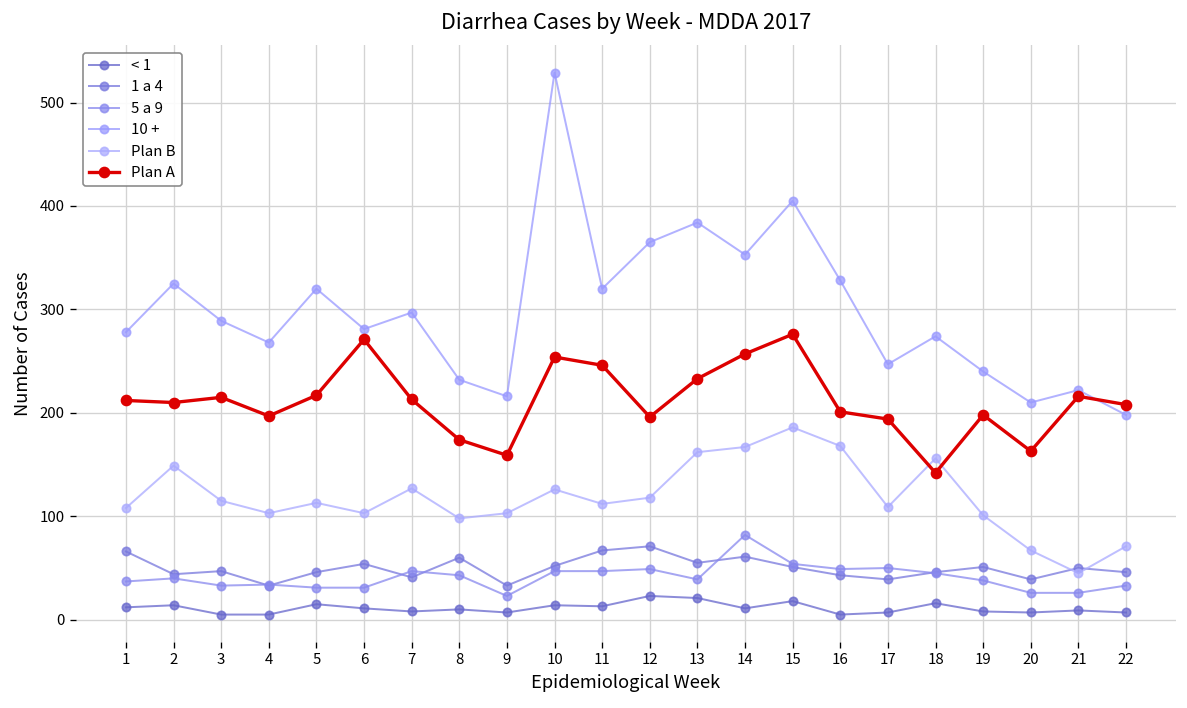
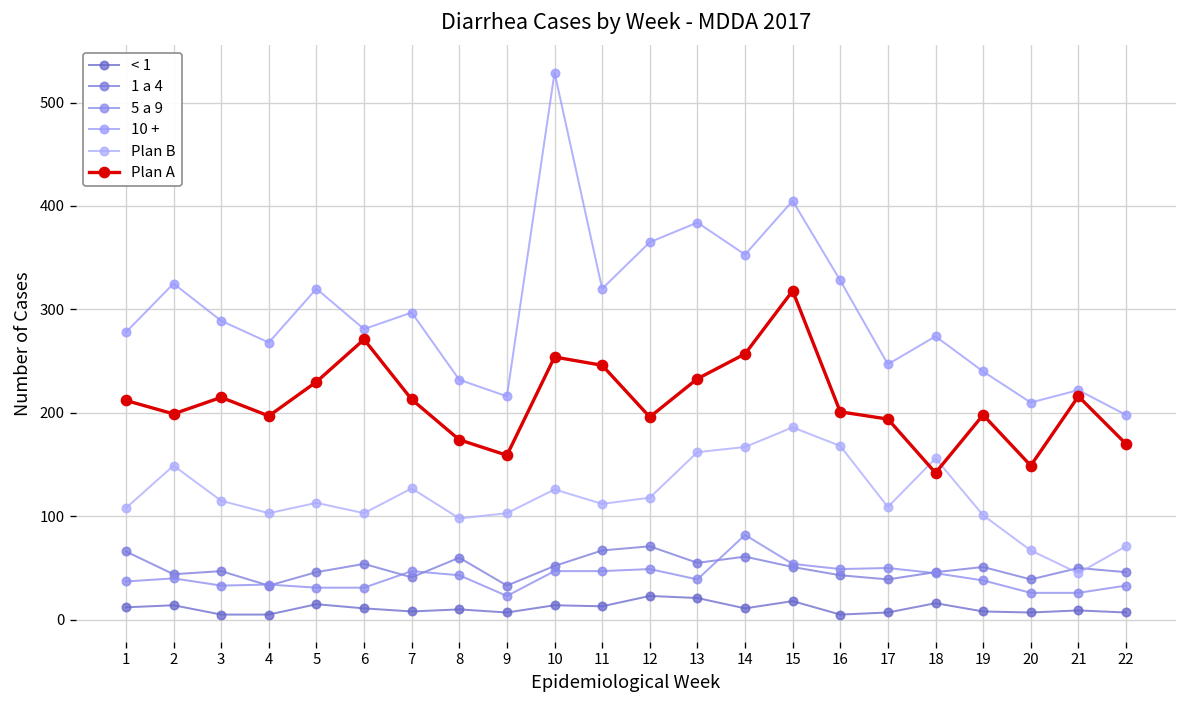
  {
    "Plan A": {
      "1": 210,
-     "2": 210,
+     "2": 200,
      "3": 220,
      "4": 200,
-     "5": 220,
+     "5": 230,
      "6": 270,
      "7": 210,
      "8": 170,
      "9": 160,
      "10": 250,
      "11": 250,
      "12": 200,
      "13": 230,
      "14": 260,
-     "15": 280,
+     "15": 320,
      "16": 200,
      "17": 190,
      "18": 140,
      "19": 200,
-     "20": 160,
+     "20": 150,
      "21": 220,
-     "22": 210
+     "22": 170
    }
  }
